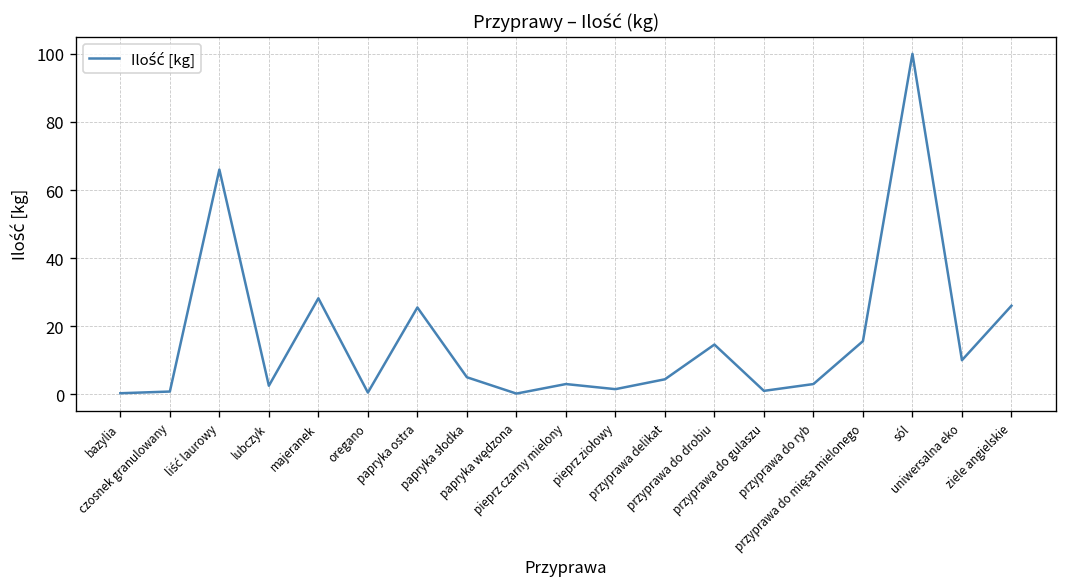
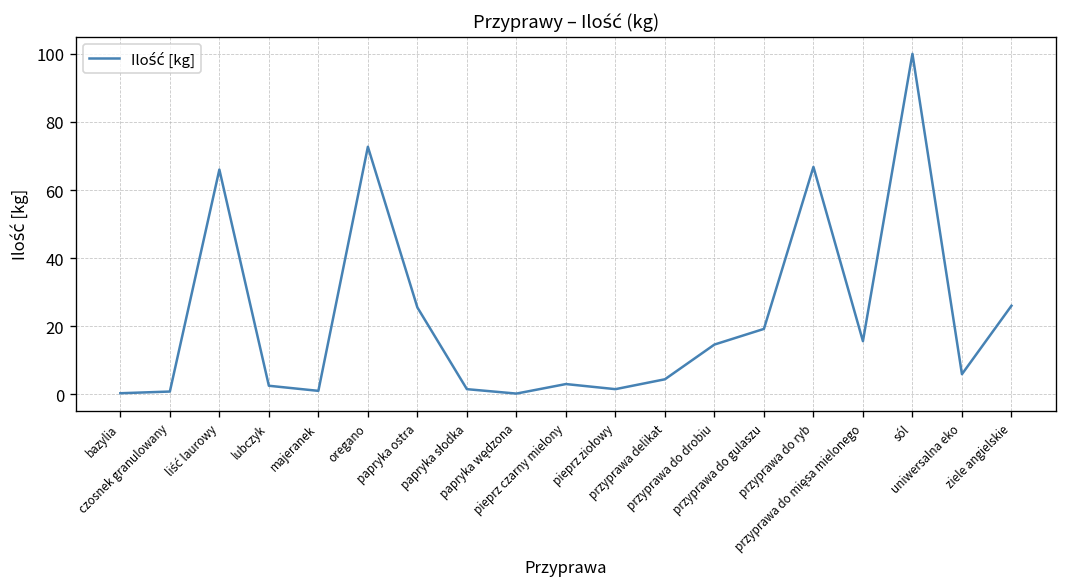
  {
    "bazylia": 0,
    "czosnek granulowany": 1,
    "liść laurowy": 66,
    "lubczyk": 3,
-   "majeranek": 28,
-   "oregano": 1,
+   "majeranek": 1,
+   "oregano": 73,
    "papryka ostra": 26,
-   "papryka słodka": 5,
+   "papryka słodka": 2,
    "papryka wędzona": 0,
    "pieprz czarny mielony": 3,
    "pieprz ziołowy": 2,
    "przyprawa delikat": 4,
    "przyprawa do drobiu": 15,
-   "przyprawa do gulaszu": 1,
-   "przyprawa do ryb": 3,
+   "przyprawa do gulaszu": 19,
+   "przyprawa do ryb": 67,
    "przyprawa do mięsa mielonego": 16,
    "sól": 100,
-   "uniwersalna eko": 10,
+   "uniwersalna eko": 6,
    "ziele angielskie": 26
  }
